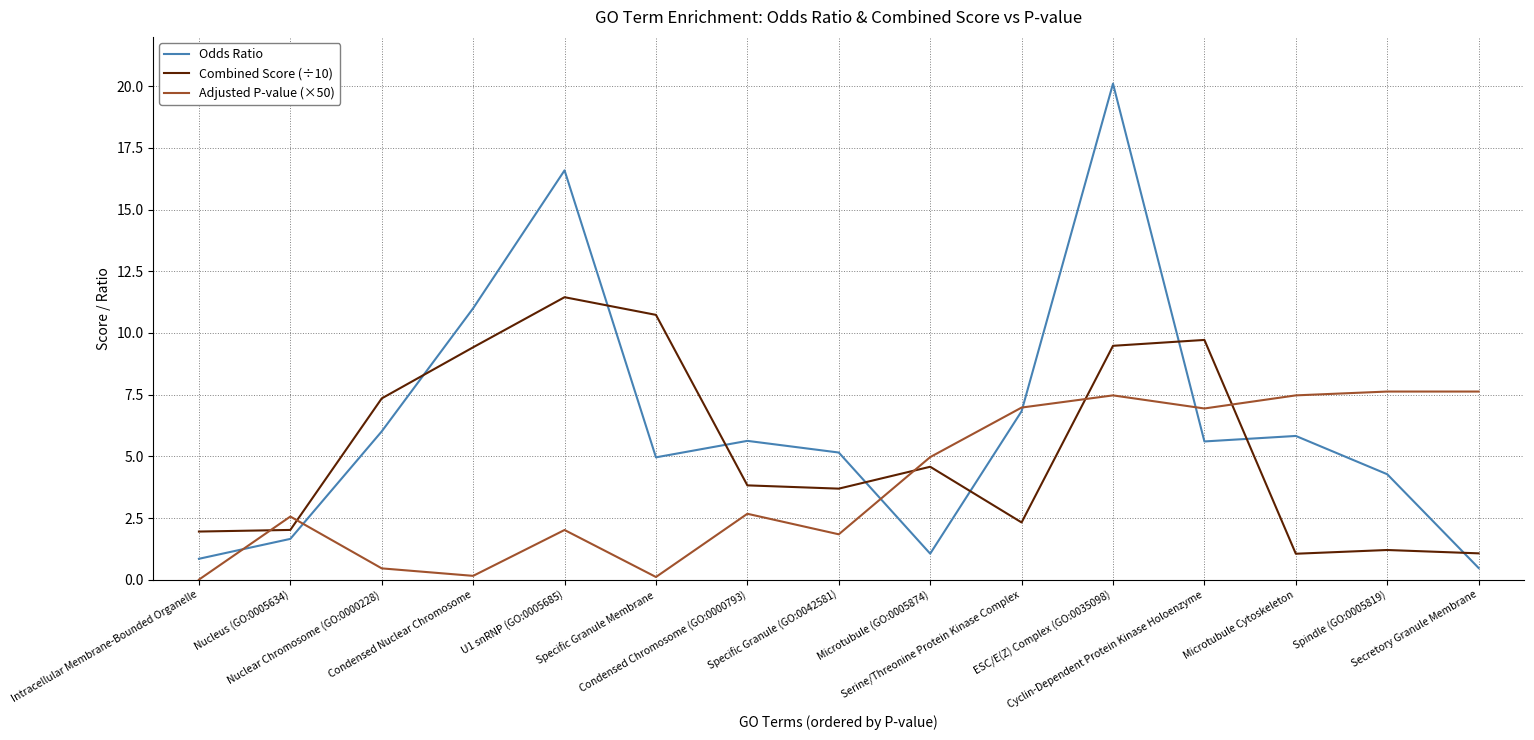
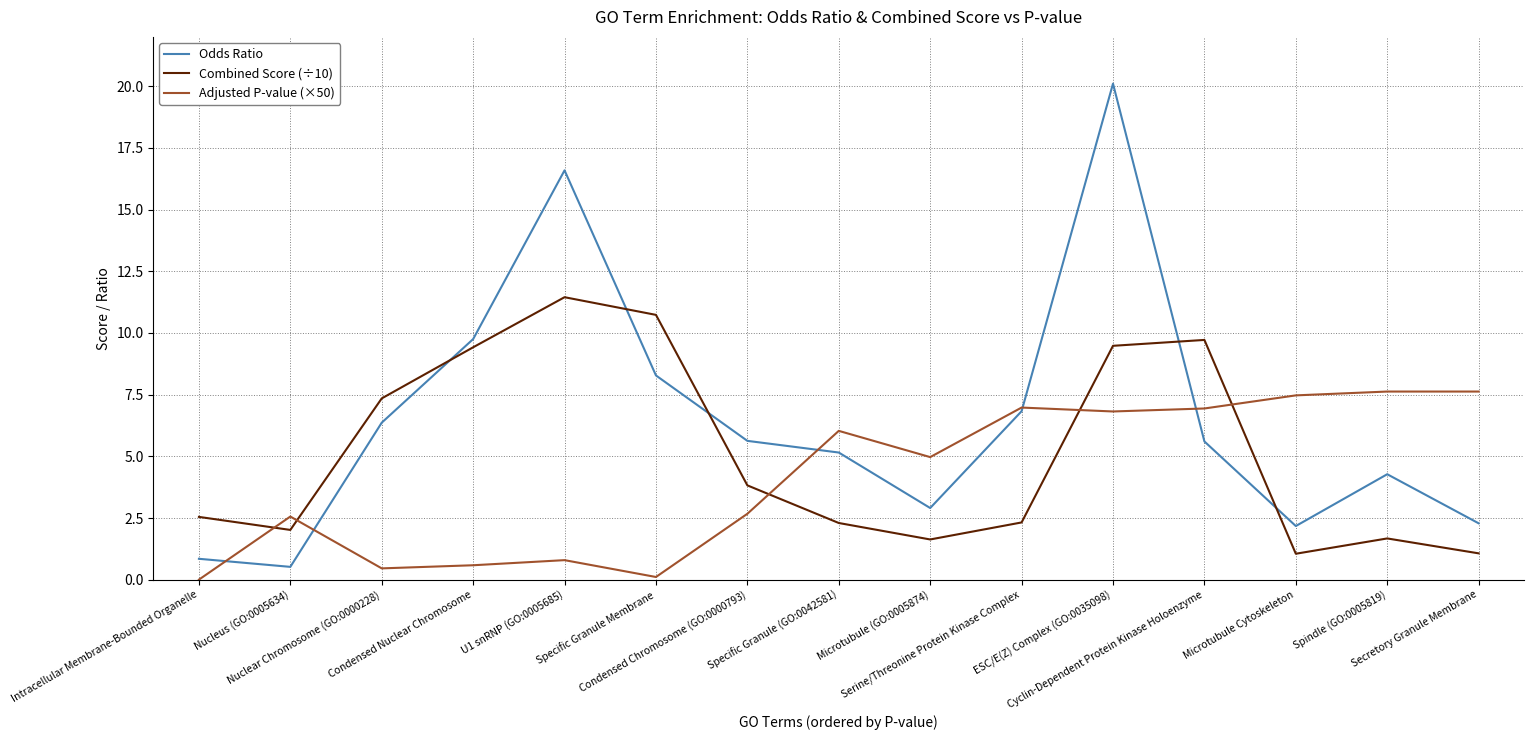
  {
    "Odds Ratio": {
      "Intracellular Membrane-Bounded Organelle": 0.8,
-     "Nucleus (GO:0005634)": 1.7,
-     "Nuclear Chromosome (GO:0000228)": 6.0,
-     "Condensed Nuclear Chromosome": 11.0,
+     "Nucleus (GO:0005634)": 0.5,
+     "Nuclear Chromosome (GO:0000228)": 6.4,
+     "Condensed Nuclear Chromosome": 9.8,
      "U1 snRNP (GO:0005685)": 16.6,
-     "Specific Granule Membrane": 5.0,
+     "Specific Granule Membrane": 8.3,
      "Condensed Chromosome (GO:0000793)": 5.6,
      "Specific Granule (GO:0042581)": 5.2,
-     "Microtubule (GO:0005874)": 1.1,
+     "Microtubule (GO:0005874)": 2.9,
      "Serine/Threonine Protein Kinase Complex": 6.8,
      "ESC/E(Z) Complex (GO:0035098)": 20.1,
      "Cyclin-Dependent Protein Kinase Holoenzyme": 5.6,
-     "Microtubule Cytoskeleton": 5.8,
+     "Microtubule Cytoskeleton": 2.2,
      "Spindle (GO:0005819)": 4.3,
-     "Secretory Granule Membrane": 0.5
+     "Secretory Granule Membrane": 2.3
    },
    "Combined Score (÷10)": {
-     "Intracellular Membrane-Bounded Organelle": 2.0,
+     "Intracellular Membrane-Bounded Organelle": 2.5,
      "Nucleus (GO:0005634)": 2.0,
      "Nuclear Chromosome (GO:0000228)": 7.3,
      "Condensed Nuclear Chromosome": 9.4,
      "U1 snRNP (GO:0005685)": 11.5,
      "Specific Granule Membrane": 10.7,
      "Condensed Chromosome (GO:0000793)": 3.8,
-     "Specific Granule (GO:0042581)": 3.7,
-     "Microtubule (GO:0005874)": 4.6,
+     "Specific Granule (GO:0042581)": 2.3,
+     "Microtubule (GO:0005874)": 1.6,
      "Serine/Threonine Protein Kinase Complex": 2.3,
      "ESC/E(Z) Complex (GO:0035098)": 9.5,
      "Cyclin-Dependent Protein Kinase Holoenzyme": 9.7,
      "Microtubule Cytoskeleton": 1.1,
-     "Spindle (GO:0005819)": 1.2,
+     "Spindle (GO:0005819)": 1.7,
      "Secretory Granule Membrane": 1.1
    },
    "Adjusted P-value (×50)": {
      "Intracellular Membrane-Bounded Organelle": 0.0,
      "Nucleus (GO:0005634)": 2.6,
      "Nuclear Chromosome (GO:0000228)": 0.5,
-     "Condensed Nuclear Chromosome": 0.2,
-     "U1 snRNP (GO:0005685)": 2.0,
+     "Condensed Nuclear Chromosome": 0.6,
+     "U1 snRNP (GO:0005685)": 0.8,
      "Specific Granule Membrane": 0.1,
      "Condensed Chromosome (GO:0000793)": 2.7,
-     "Specific Granule (GO:0042581)": 1.8,
+     "Specific Granule (GO:0042581)": 6.0,
      "Microtubule (GO:0005874)": 5.0,
      "Serine/Threonine Protein Kinase Complex": 7.0,
-     "ESC/E(Z) Complex (GO:0035098)": 7.5,
+     "ESC/E(Z) Complex (GO:0035098)": 6.8,
      "Cyclin-Dependent Protein Kinase Holoenzyme": 6.9,
      "Microtubule Cytoskeleton": 7.5,
      "Spindle (GO:0005819)": 7.6,
      "Secretory Granule Membrane": 7.6
    }
  }
